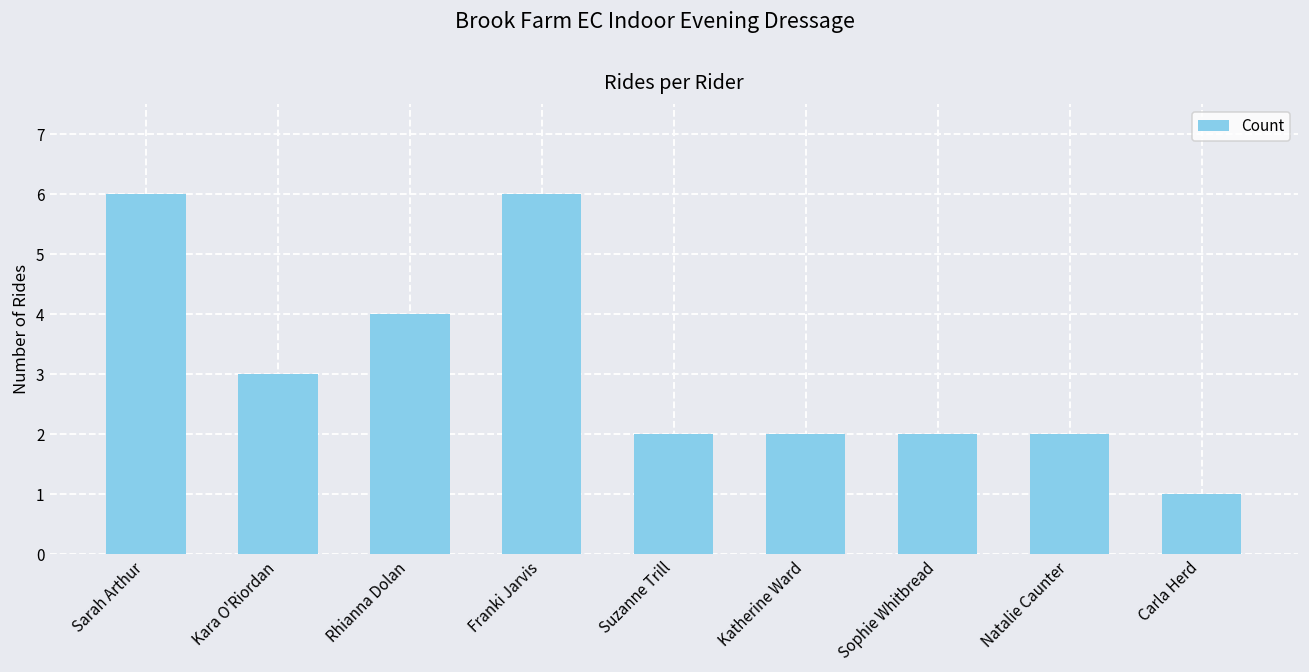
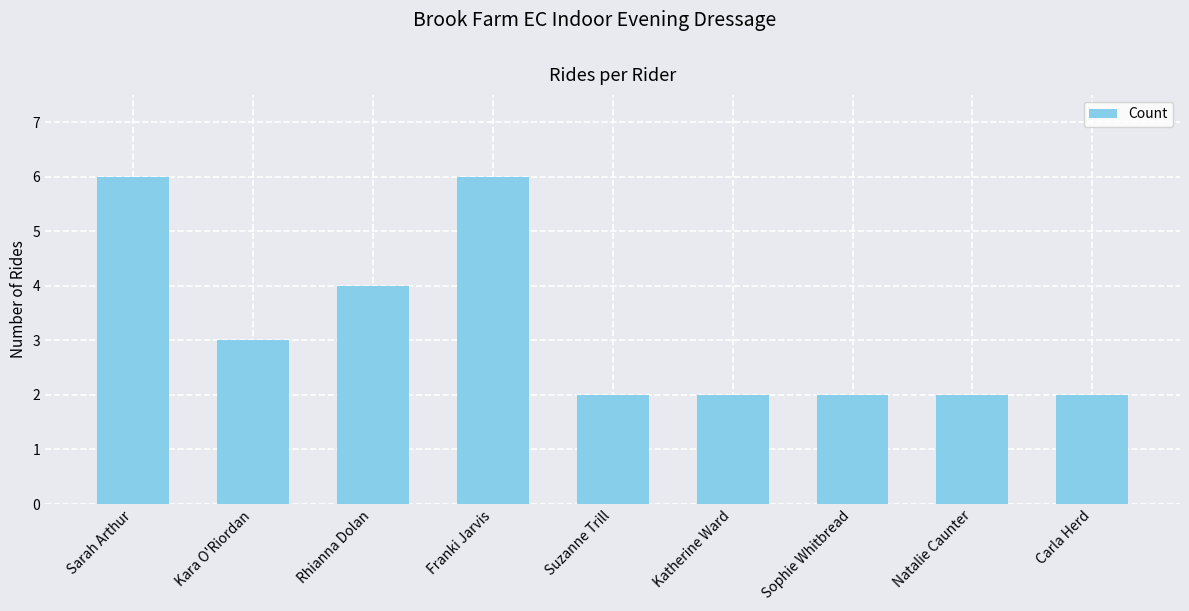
  {
    "Sarah Arthur": 6,
    "Kara O'Riordan": 3,
    "Rhianna Dolan": 4,
    "Franki Jarvis": 6,
    "Suzanne Trill": 2,
    "Katherine Ward": 2,
    "Sophie Whitbread": 2,
    "Natalie Caunter": 2,
-   "Carla Herd": 1
+   "Carla Herd": 2
  }
